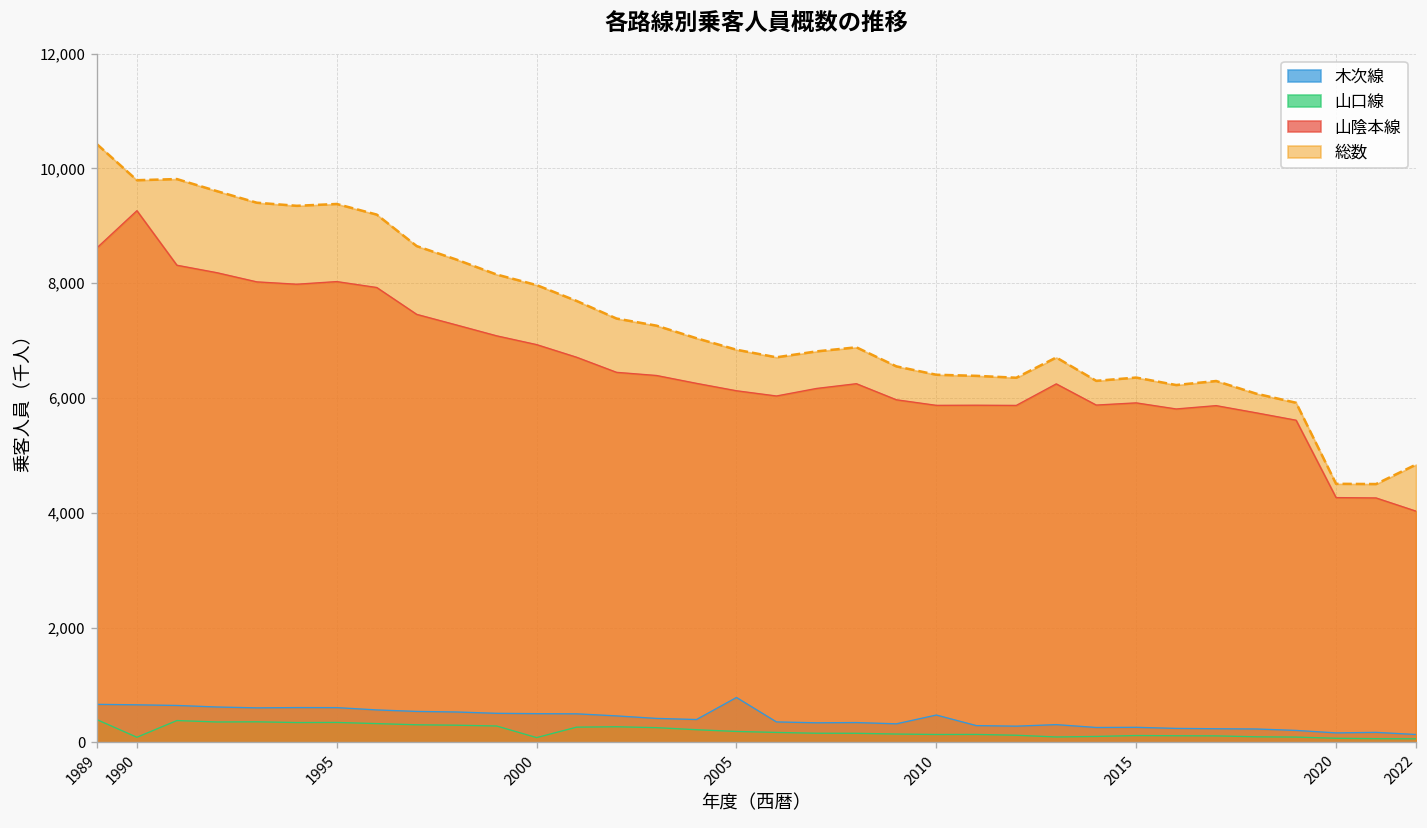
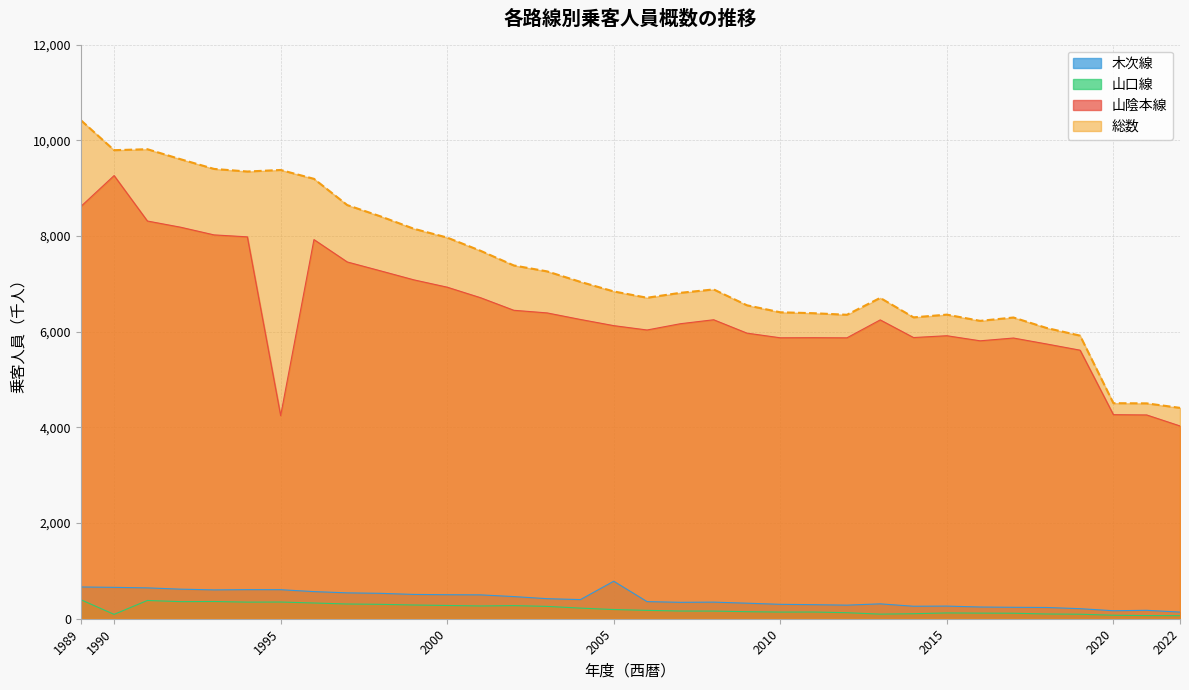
  {
    "木次線": {
      "1989": "700",
      "1990": "700",
      "1995": "600",
      "2000": "500",
      "2005": "800",
-     "2010": "500",
+     "2010": "300",
      "2015": "300",
      "2020": "200",
      "2022": "100"
    },
    "山口線": {
      "1989": "400",
      "1990": "100",
      "1995": "300",
-     "2000": "100",
+     "2000": "300",
      "2005": "200",
      "2010": "100",
      "2015": "100",
      "2020": "100",
      "2022": "100"
    },
    "山陰本線": {
      "1989": "8,600",
      "1990": "9,300",
-     "1995": "8,000",
+     "1995": "4,200",
      "2000": "6,900",
      "2005": "6,100",
      "2010": "5,900",
      "2015": "5,900",
      "2020": "4,300",
      "2022": "4,000"
    },
    "総数": {
      "1989": "10,400",
      "1990": "9,800",
      "1995": "9,400",
      "2000": "8,000",
      "2005": "6,800",
      "2010": "6,400",
      "2015": "6,400",
      "2020": "4,500",
-     "2022": "4,800"
+     "2022": "4,400"
    }
  }
